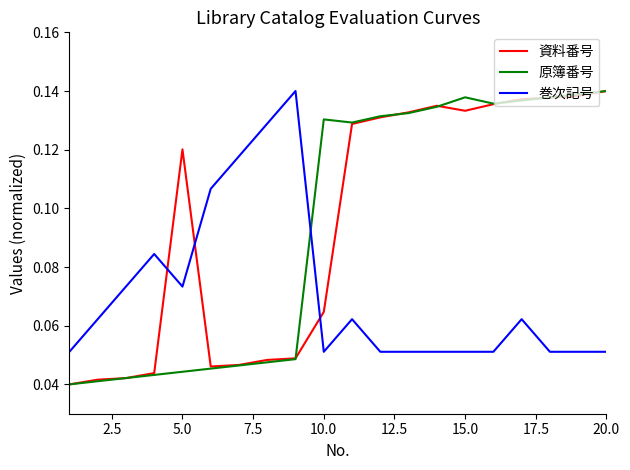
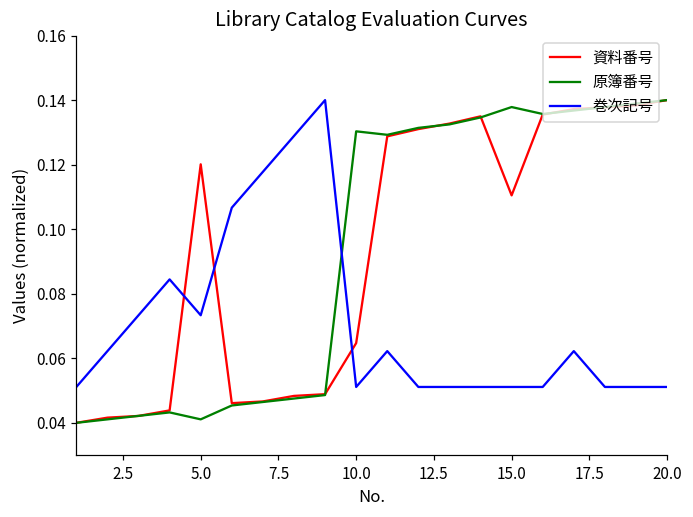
  {
    "資料番号": {
      "5.0": 0.120,
      "10.0": 0.065,
-     "15.0": 0.133
+     "15.0": 0.110
    },
    "原簿番号": {
-     "5.0": 0.044,
+     "5.0": 0.041,
      "10.0": 0.130,
      "15.0": 0.138
    },
    "巻次記号": {
      "5.0": 0.073,
      "10.0": 0.051,
      "15.0": 0.051,
      "20.0": 0.051
    }
  }
